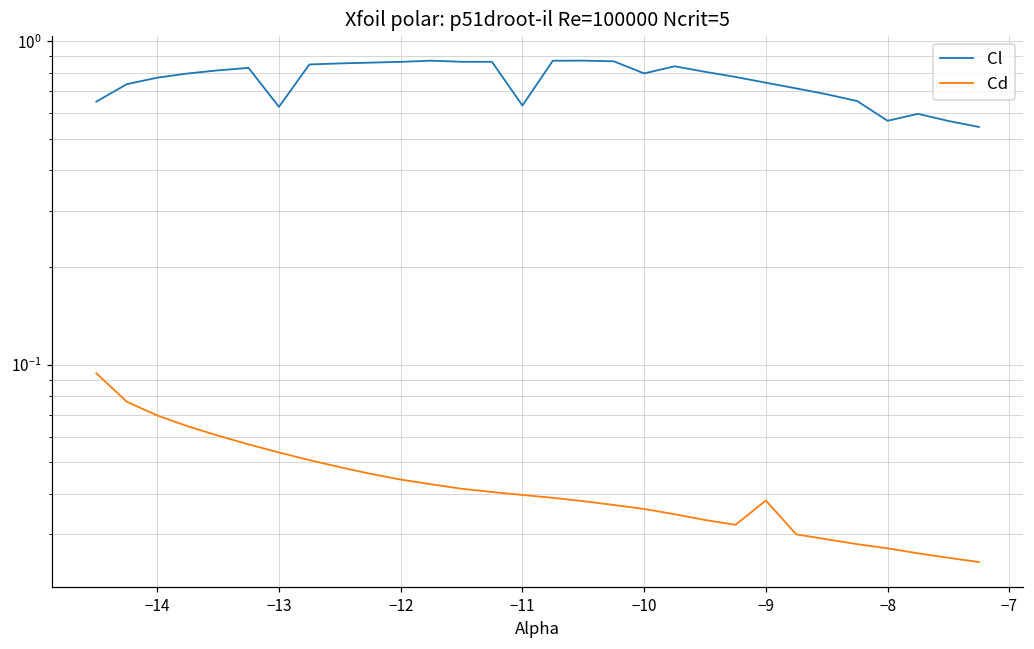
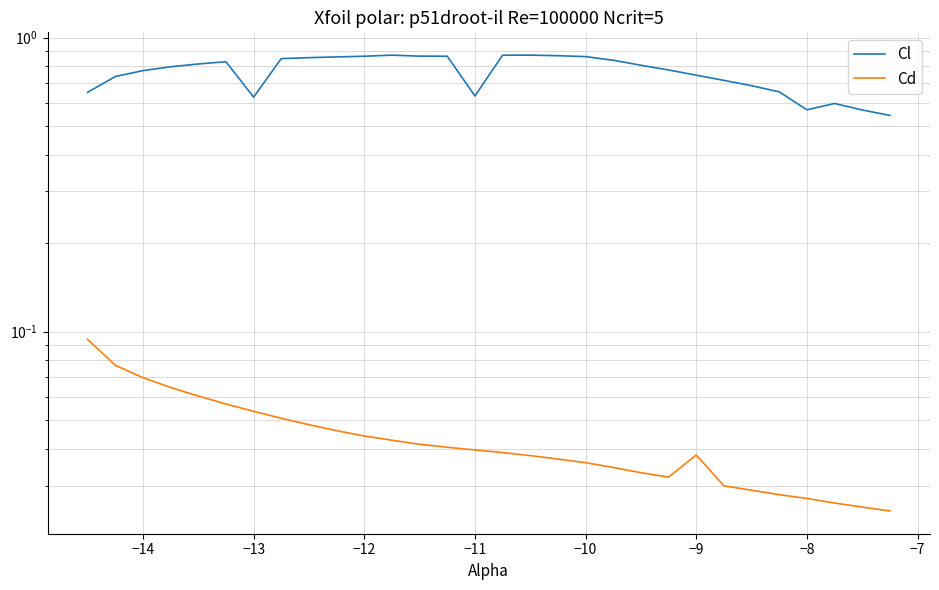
  {
    "Cl": {
      "−14": 0.77,
      "−13": 0.63,
      "−12": 0.86,
      "−11": 0.63,
-     "−10": 0.80,
+     "−10": 0.86,
      "−9": 0.74,
      "−8": 0.57
    },
    "Cd": {
      "−14": 0.07,
      "−13": 0.054,
      "−12": 0.044,
      "−11": 0.04,
      "−10": 0.036,
      "−9": 0.038,
      "−8": 0.027
    }
  }
